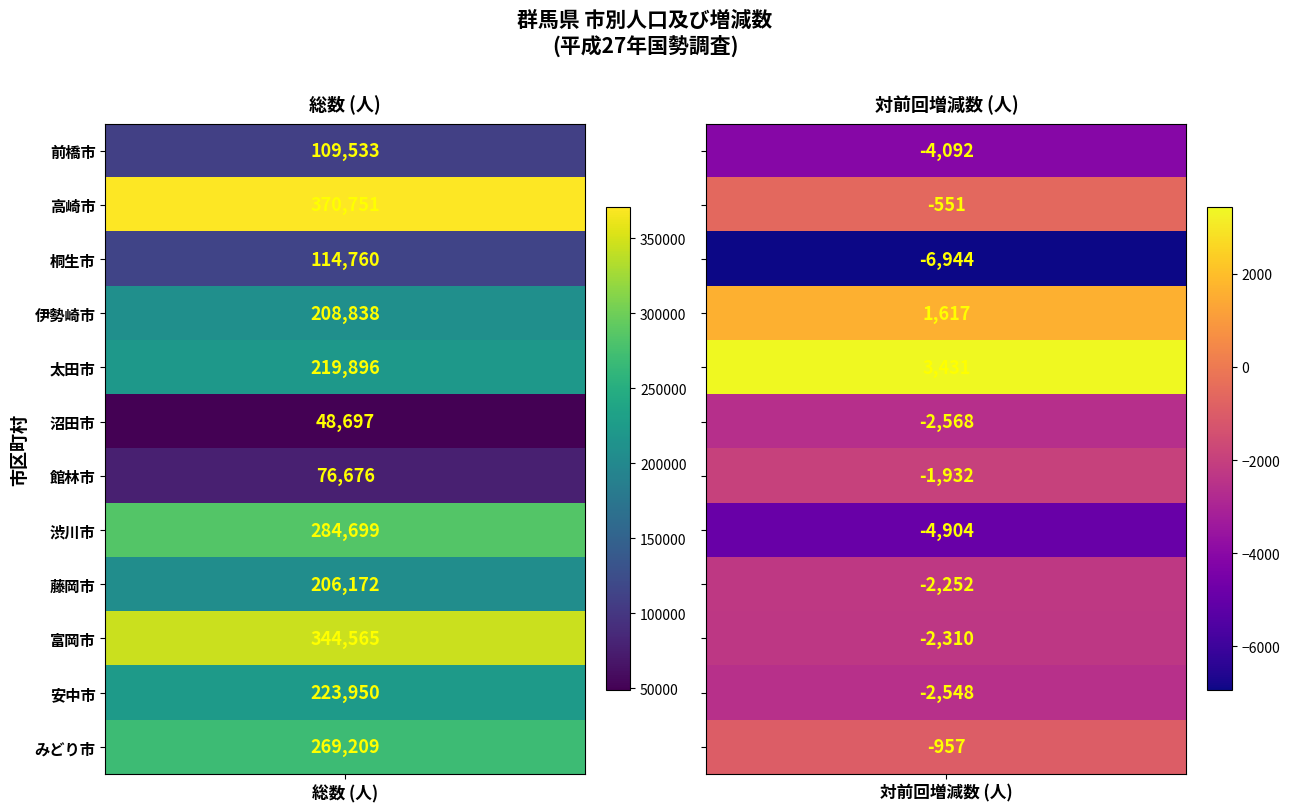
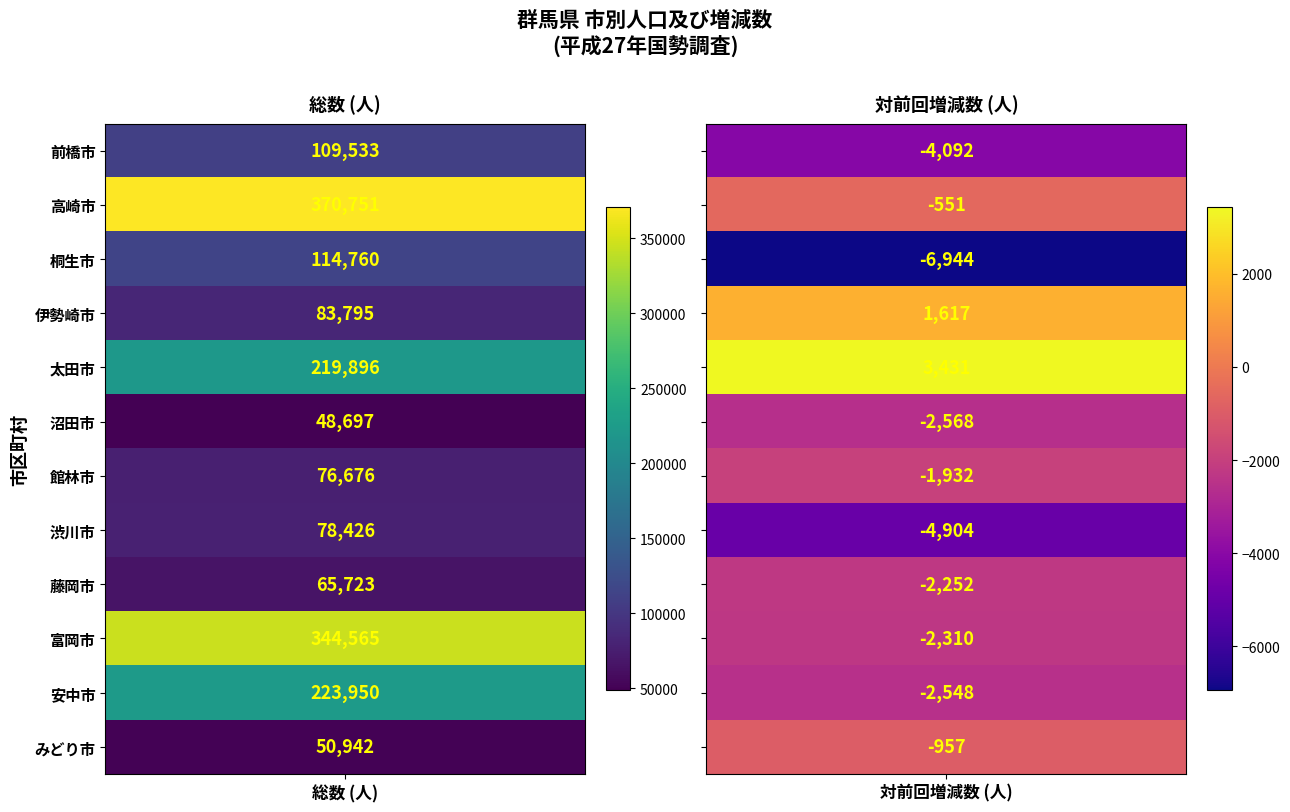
  {
    "総数 (人)": {
      "前橋市": {
        "総数 (人)": "109,533"
      },
      "桐生市": {
        "総数 (人)": "114,760"
      },
      "伊勢崎市": {
-       "総数 (人)": "208,838"
+       "総数 (人)": "83,795"
      },
      "太田市": {
        "総数 (人)": "219,896"
      },
      "沼田市": {
        "総数 (人)": "48,697"
      },
      "館林市": {
        "総数 (人)": "76,676"
      },
      "渋川市": {
-       "総数 (人)": "284,699"
+       "総数 (人)": "78,426"
      },
      "藤岡市": {
-       "総数 (人)": "206,172"
+       "総数 (人)": "65,723"
      },
      "富岡市": {
        "総数 (人)": "344,565"
      },
      "安中市": {
        "総数 (人)": "223,950"
      },
      "みどり市": {
-       "総数 (人)": "269,209"
+       "総数 (人)": "50,942"
      }
    }
  }
